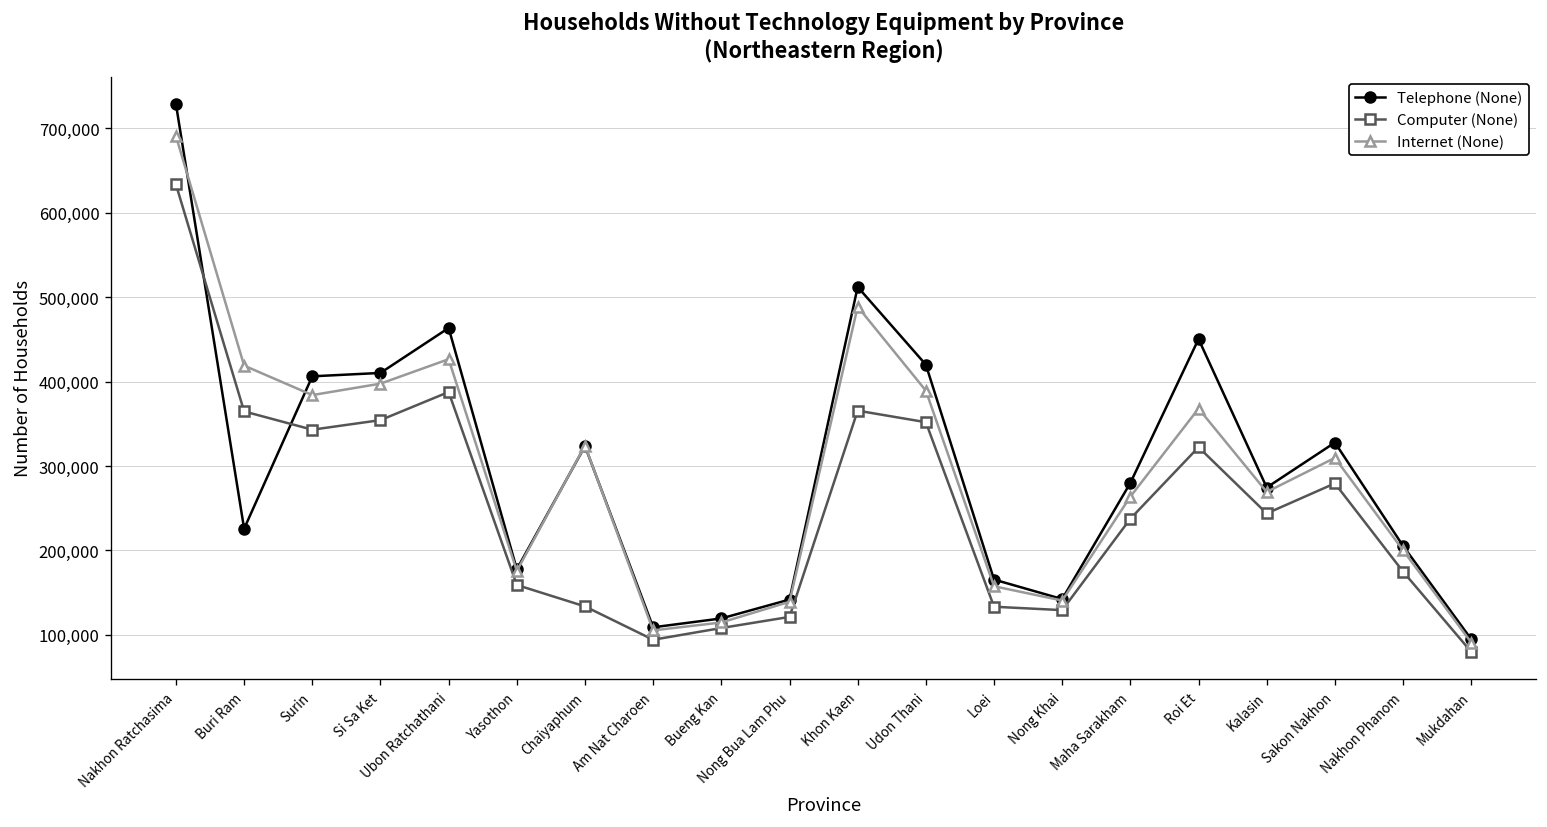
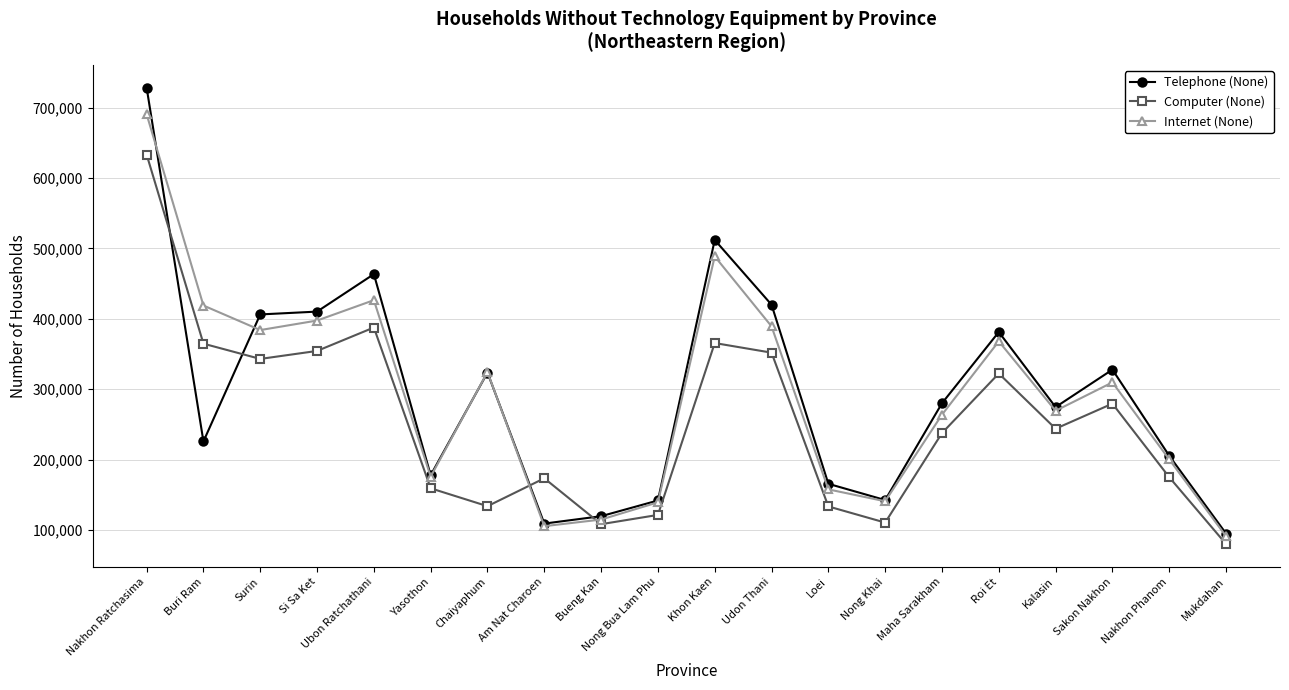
  {
    "Telephone (None)": {
      "Nakhon Ratchasima": "730,000",
      "Buri Ram": "230,000",
      "Surin": "410,000",
      "Si Sa Ket": "410,000",
      "Ubon Ratchathani": "460,000",
      "Am Nat Charoen": "110,000",
      "Bueng Kan": "120,000",
      "Khon Kaen": "510,000",
      "Udon Thani": "420,000",
      "Loei": "170,000",
      "Maha Sarakham": "280,000",
-     "Roi Et": "450,000",
+     "Roi Et": "380,000",
      "Kalasin": "270,000",
      "Sakon Nakhon": "330,000",
      "Nakhon Phanom": "210,000",
      "Mukdahan": "90,000"
    },
    "Computer (None)": {
      "Nakhon Ratchasima": "630,000",
      "Buri Ram": "360,000",
      "Surin": "340,000",
      "Si Sa Ket": "350,000",
      "Ubon Ratchathani": "390,000",
      "Yasothon": "160,000",
      "Chaiyaphum": "130,000",
-     "Am Nat Charoen": "90,000",
+     "Am Nat Charoen": "170,000",
      "Bueng Kan": "110,000",
      "Nong Bua Lam Phu": "120,000",
      "Khon Kaen": "370,000",
      "Udon Thani": "350,000",
      "Loei": "130,000",
-     "Nong Khai": "130,000",
+     "Nong Khai": "110,000",
      "Maha Sarakham": "240,000",
      "Roi Et": "320,000",
      "Kalasin": "240,000",
      "Sakon Nakhon": "280,000",
      "Nakhon Phanom": "170,000",
      "Mukdahan": "80,000"
    },
    "Internet (None)": {
      "Nakhon Ratchasima": "690,000",
      "Buri Ram": "420,000",
      "Surin": "380,000",
      "Si Sa Ket": "400,000",
      "Ubon Ratchathani": "430,000",
      "Am Nat Charoen": "110,000",
      "Bueng Kan": "110,000",
      "Khon Kaen": "490,000",
      "Udon Thani": "390,000",
      "Loei": "160,000",
      "Maha Sarakham": "260,000",
      "Roi Et": "370,000",
      "Kalasin": "270,000",
      "Sakon Nakhon": "310,000",
      "Nakhon Phanom": "200,000",
      "Mukdahan": "90,000"
    }
  }
